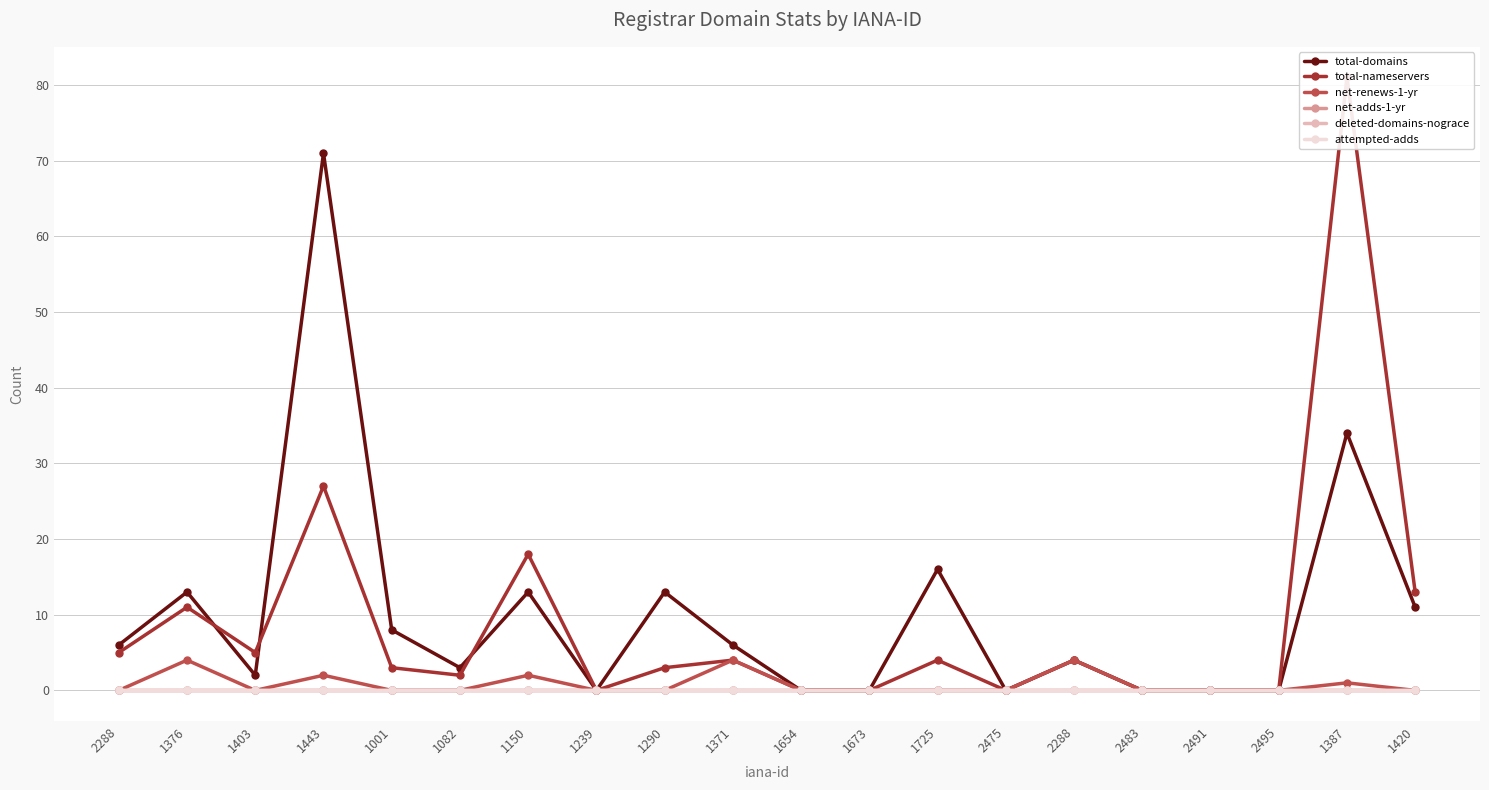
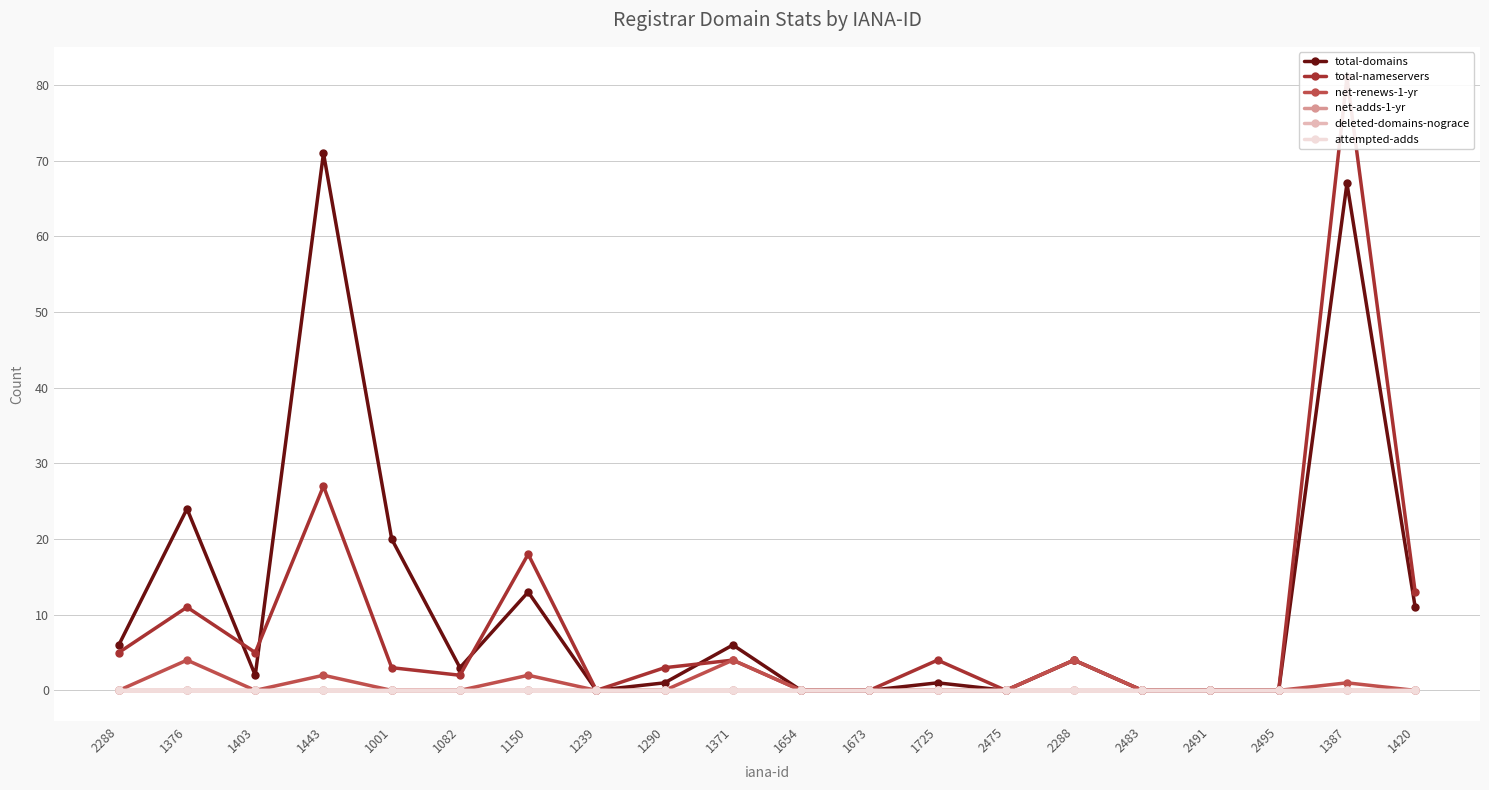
  {
    "total-domains": {
-     "1376": 13,
+     "1376": 24,
      "1403": 2,
      "1443": 71,
-     "1001": 8,
+     "1001": 20,
      "1082": 3,
      "1150": 13,
-     "1290": 13,
+     "1290": 1,
      "1371": 6,
-     "1725": 16,
-     "1387": 34,
+     "1725": 1,
+     "1387": 67,
      "1420": 11
    },
    "attempted-adds": {
      "1376": 0,
      "1443": 0,
      "1150": 0,
      "1371": 0,
      "1387": 0
    }
  }
